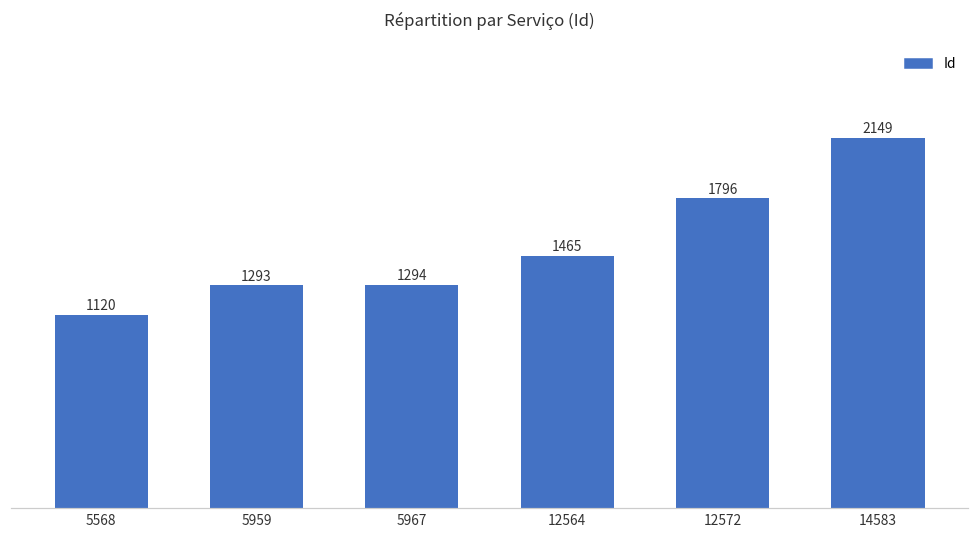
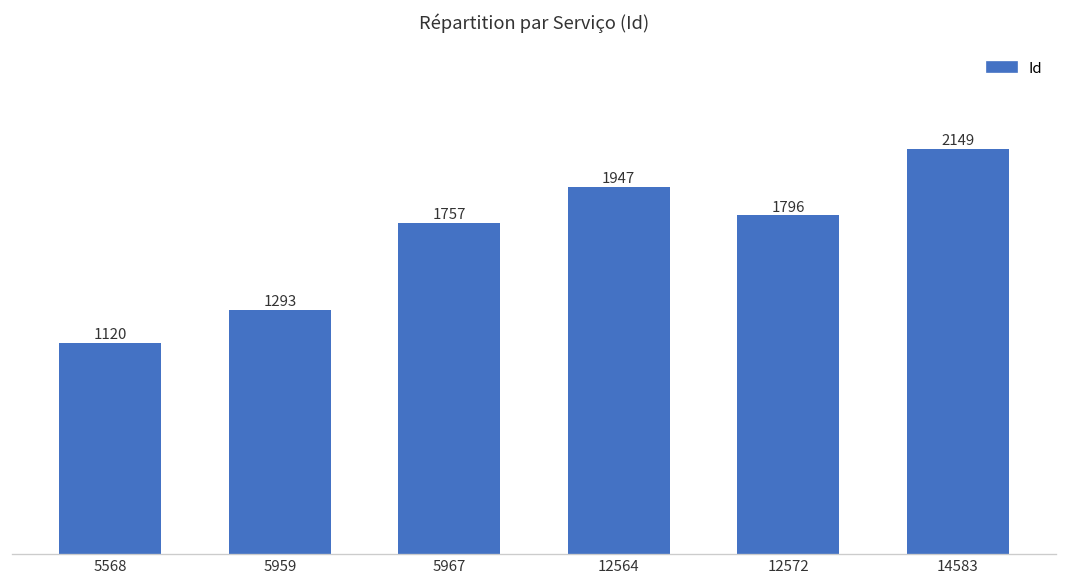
  {
    "5568": 1120,
    "5959": 1293,
-   "5967": 1294,
-   "12564": 1465,
+   "5967": 1757,
+   "12564": 1947,
    "12572": 1796,
    "14583": 2149
  }
